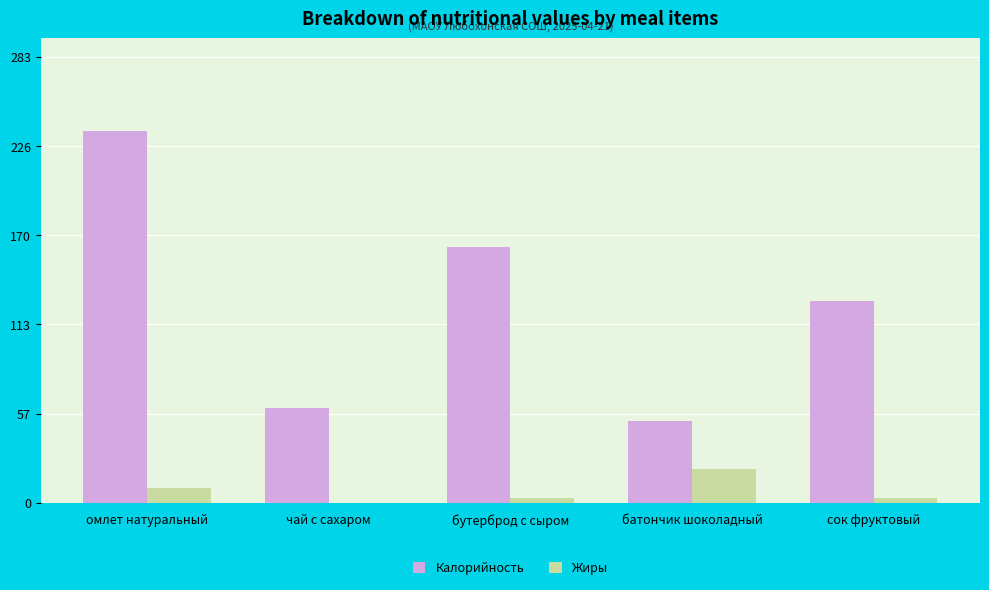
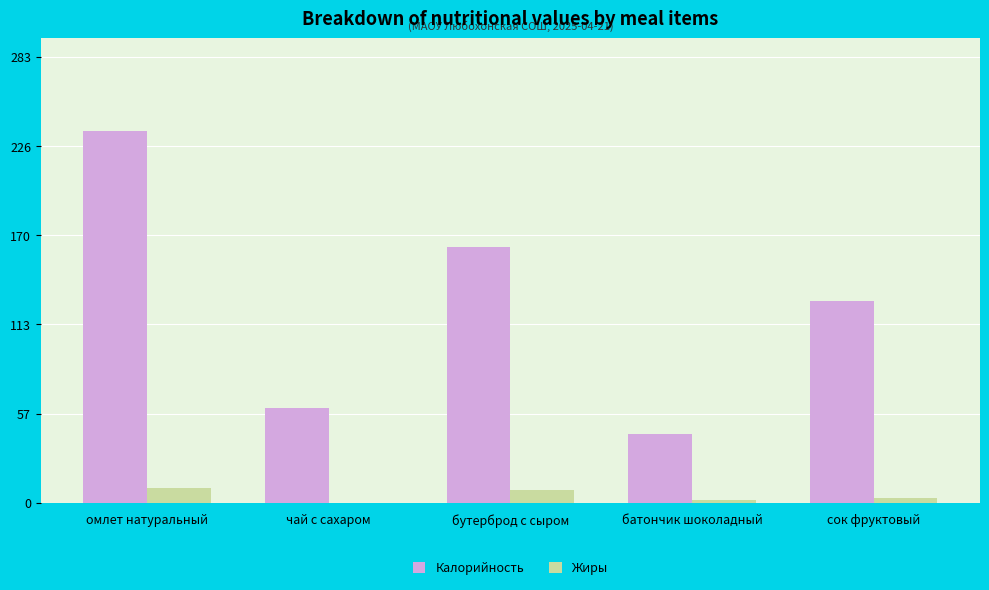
  {
    "Калорийность": {
      "омлет натуральный": 236,
      "чай с сахаром": 60,
      "бутерброд с сыром": 163,
-     "батончик шоколадный": 52,
+     "батончик шоколадный": 44,
      "сок фруктовый": 128
    },
    "Жиры": {
      "омлет натуральный": 9,
-     "бутерброд с сыром": 3,
-     "батончик шоколадный": 21,
+     "бутерброд с сыром": 8,
+     "батончик шоколадный": 2,
      "сок фруктовый": 3
    }
  }
